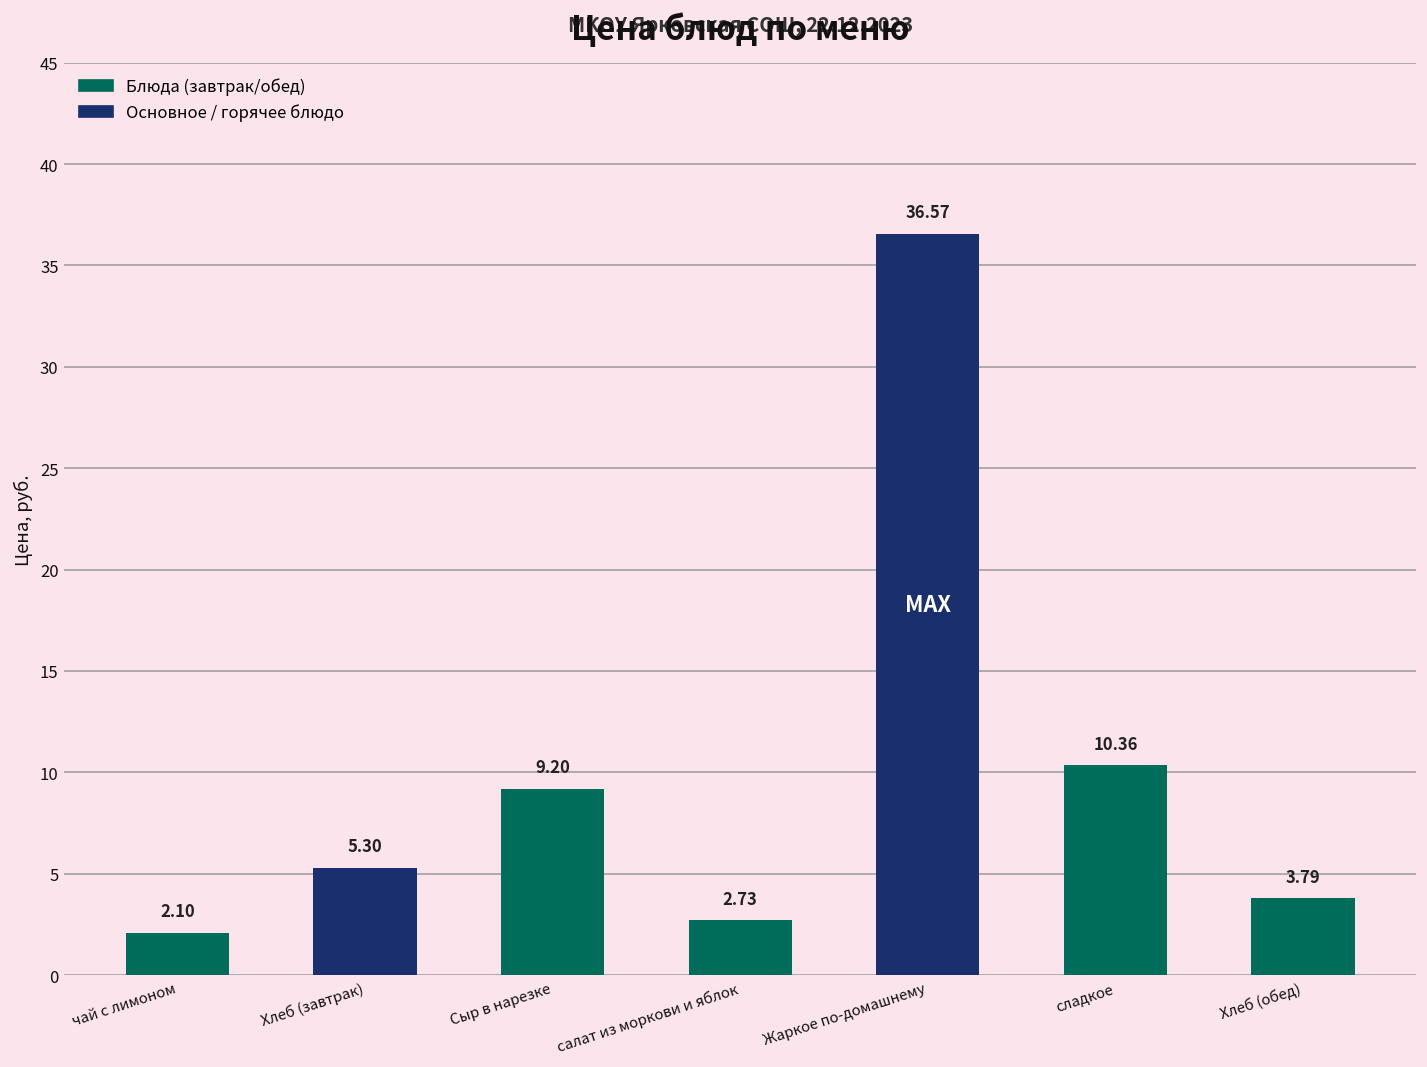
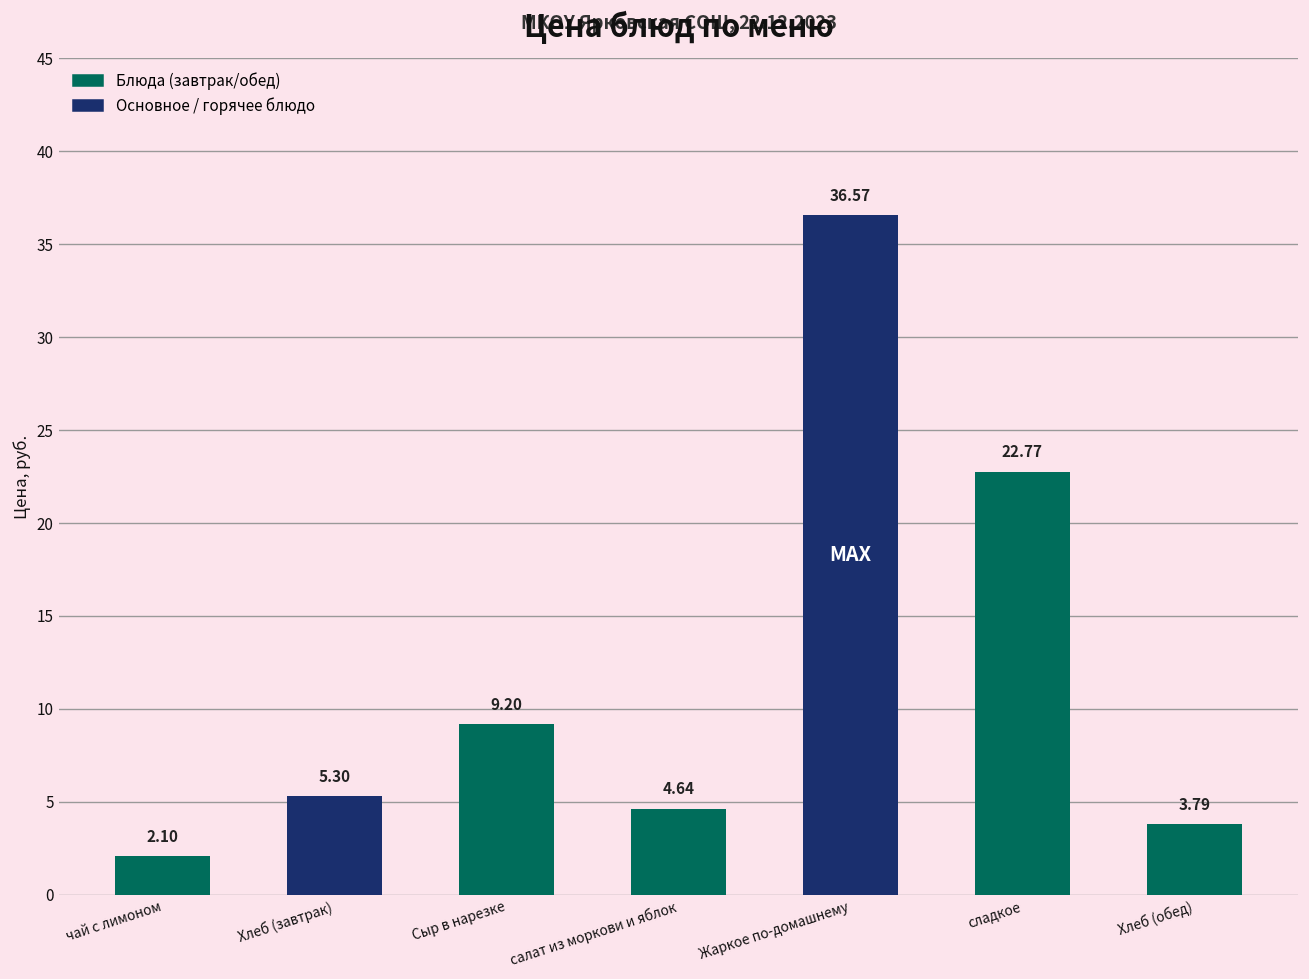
  {
    "чай с лимоном": 2.10,
    "Хлеб (завтрак)": 5.30,
    "Сыр в нарезке": 9.20,
-   "салат из моркови и яблок": 2.73,
+   "салат из моркови и яблок": 4.64,
    "Жаркое по-домашнему": 36.57,
-   "сладкое": 10.36,
+   "сладкое": 22.77,
    "Хлеб (обед)": 3.79
  }
